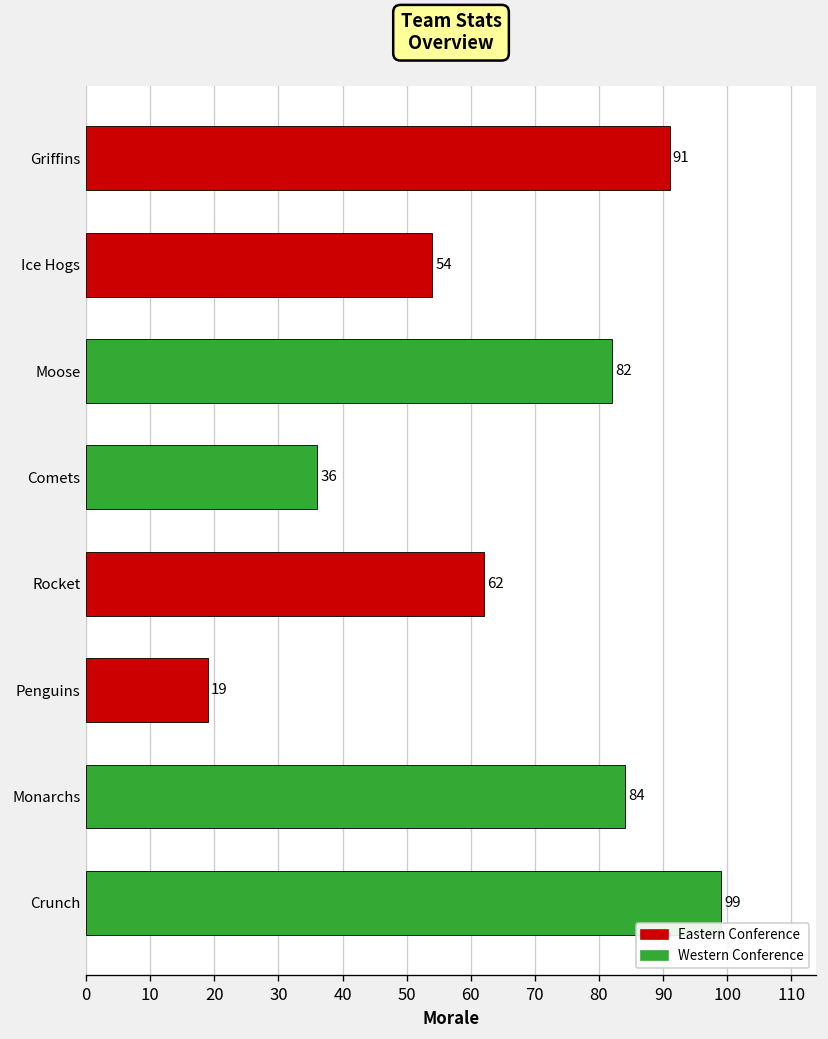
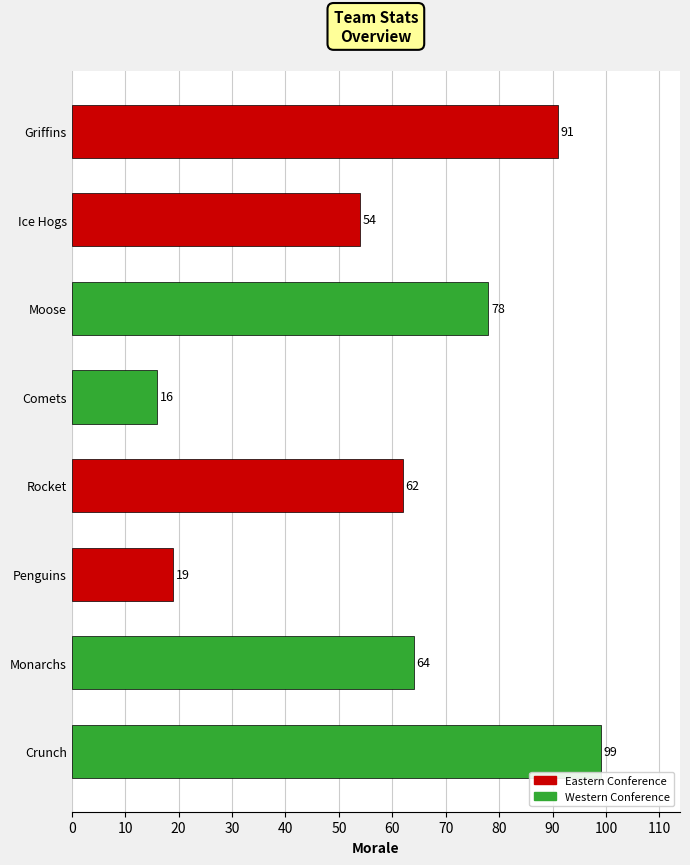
  {
    "Griffins": 91,
    "Ice Hogs": 54,
-   "Moose": 82,
-   "Comets": 36,
+   "Moose": 78,
+   "Comets": 16,
    "Rocket": 62,
    "Penguins": 19,
-   "Monarchs": 84,
+   "Monarchs": 64,
    "Crunch": 99
  }
